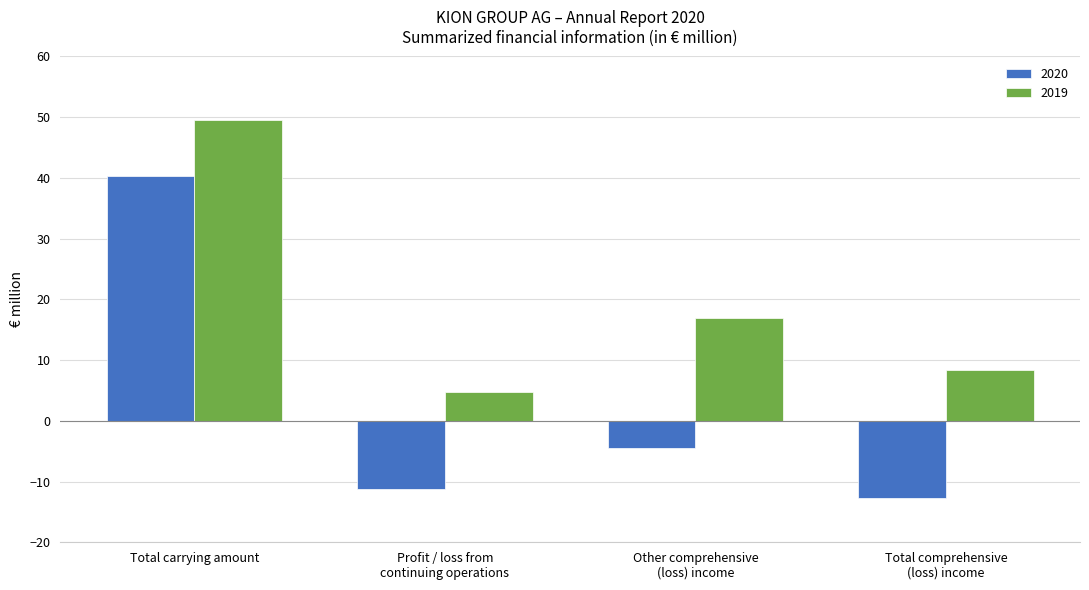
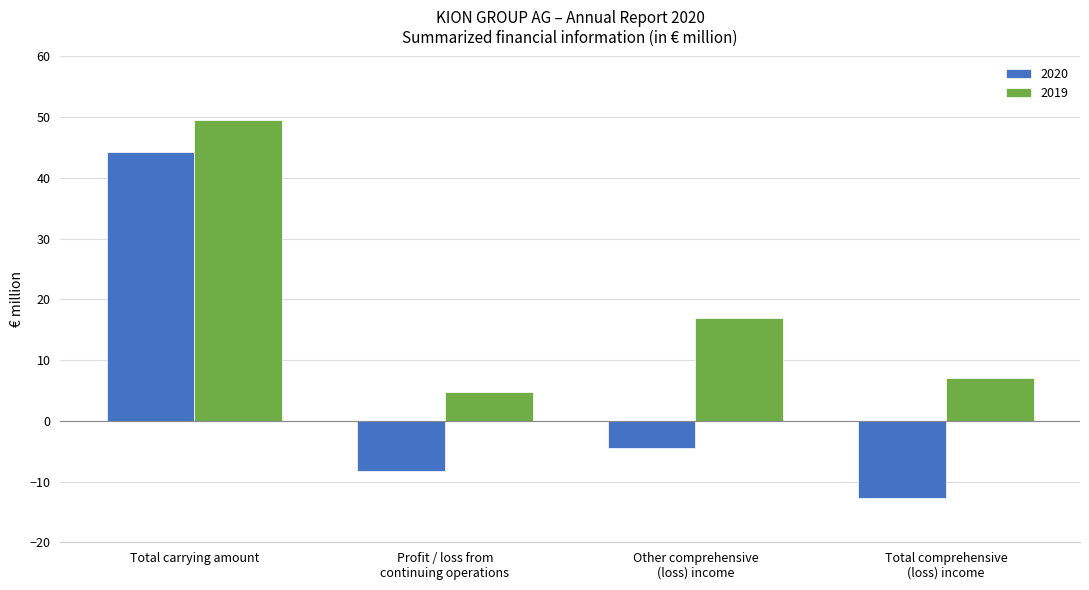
  {
    "2020": {
-     "Total carrying amount": 40,
-     "Profit / loss from continuing operations": -11,
+     "Total carrying amount": 44,
+     "Profit / loss from continuing operations": -8,
      "Other comprehensive (loss) income": -4,
      "Total comprehensive (loss) income": -13
    },
    "2019": {
      "Total carrying amount": 50,
      "Profit / loss from continuing operations": 5,
      "Other comprehensive (loss) income": 17,
-     "Total comprehensive (loss) income": 8
+     "Total comprehensive (loss) income": 7
    }
  }
